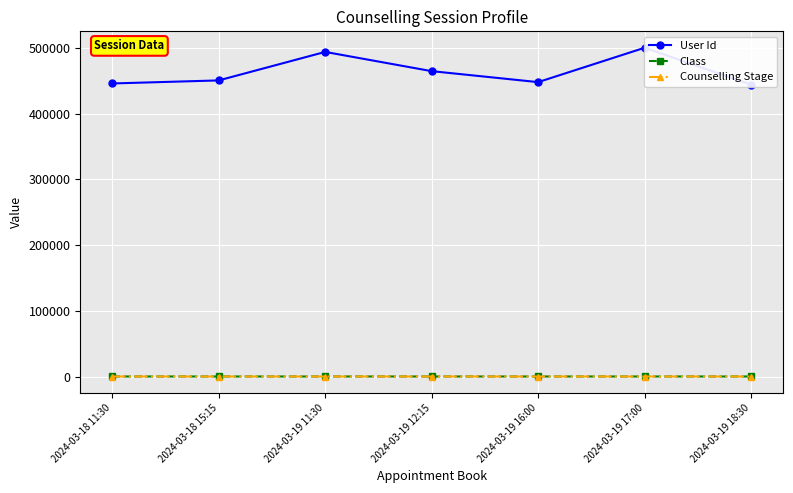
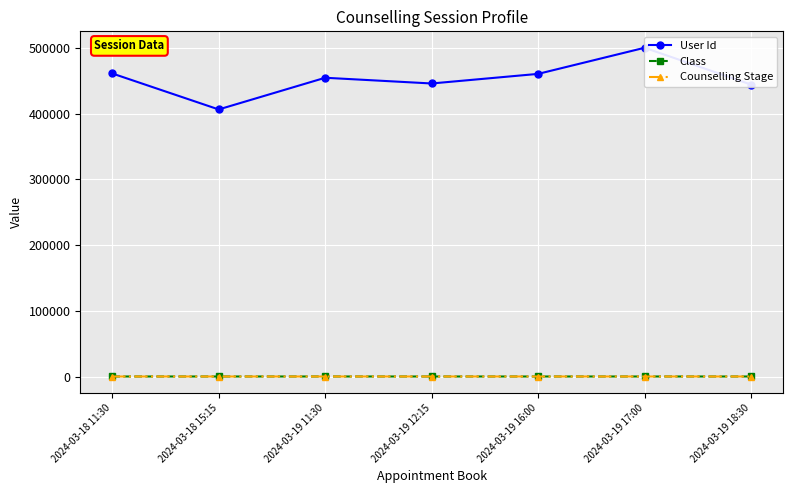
  {
    "User Id": {
-     "2024-03-18 11:30": 450000,
-     "2024-03-18 15:15": 450000,
-     "2024-03-19 11:30": 490000,
-     "2024-03-19 12:15": 460000,
-     "2024-03-19 16:00": 450000
+     "2024-03-18 11:30": 460000,
+     "2024-03-18 15:15": 410000,
+     "2024-03-19 11:30": 450000,
+     "2024-03-19 12:15": 450000,
+     "2024-03-19 16:00": 460000
    },
    "Counselling Stage": {
      "2024-03-18 11:30": 0,
      "2024-03-18 15:15": 0,
      "2024-03-19 11:30": 0,
      "2024-03-19 12:15": 0,
      "2024-03-19 16:00": 0,
      "2024-03-19 17:00": 0,
      "2024-03-19 18:30": 0
    }
  }
